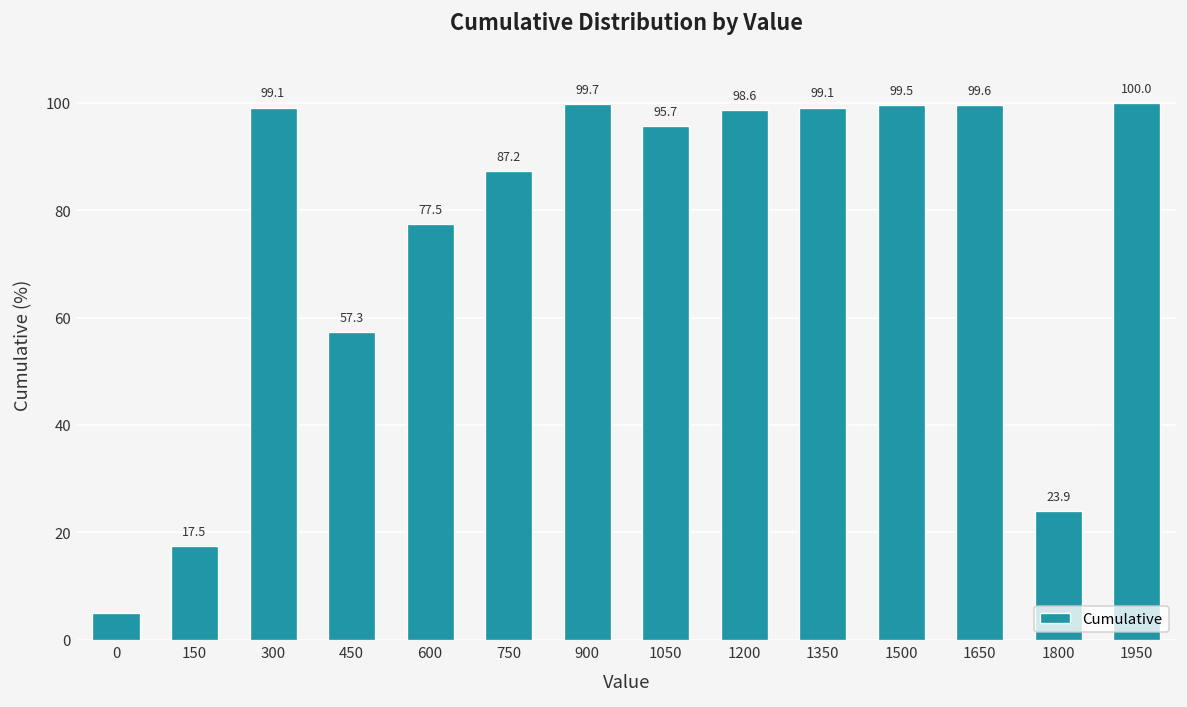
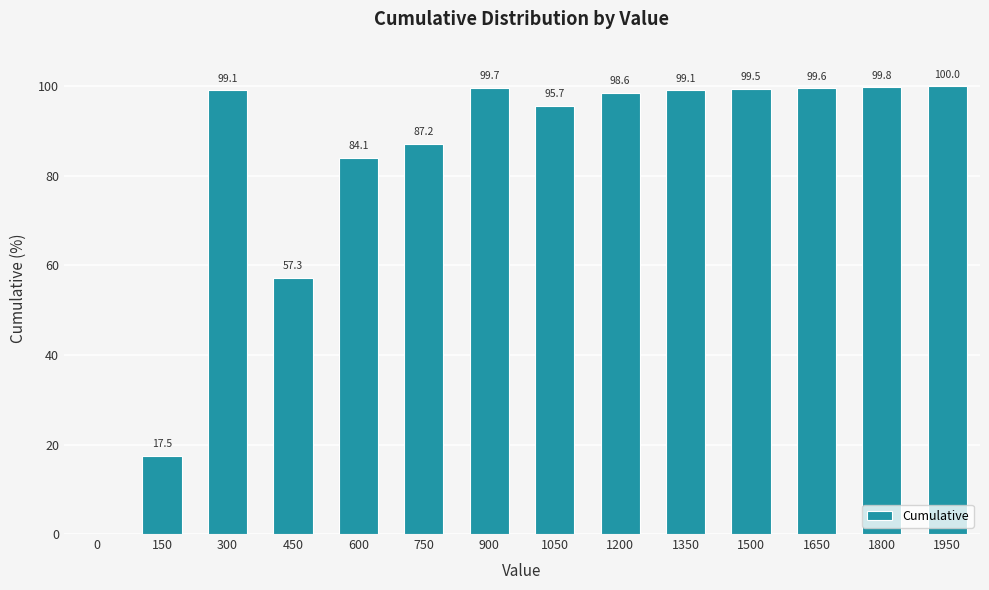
  {
-   "0": 5,
+   "0": 0,
    "150": 17.5,
    "300": 99.1,
    "450": 57.3,
-   "600": 77.5,
+   "600": 84.1,
    "750": 87.2,
    "900": 99.7,
    "1050": 95.7,
    "1200": 98.6,
    "1350": 99.1,
    "1500": 99.5,
    "1650": 99.6,
-   "1800": 23.9,
+   "1800": 99.8,
    "1950": 100.0
  }
